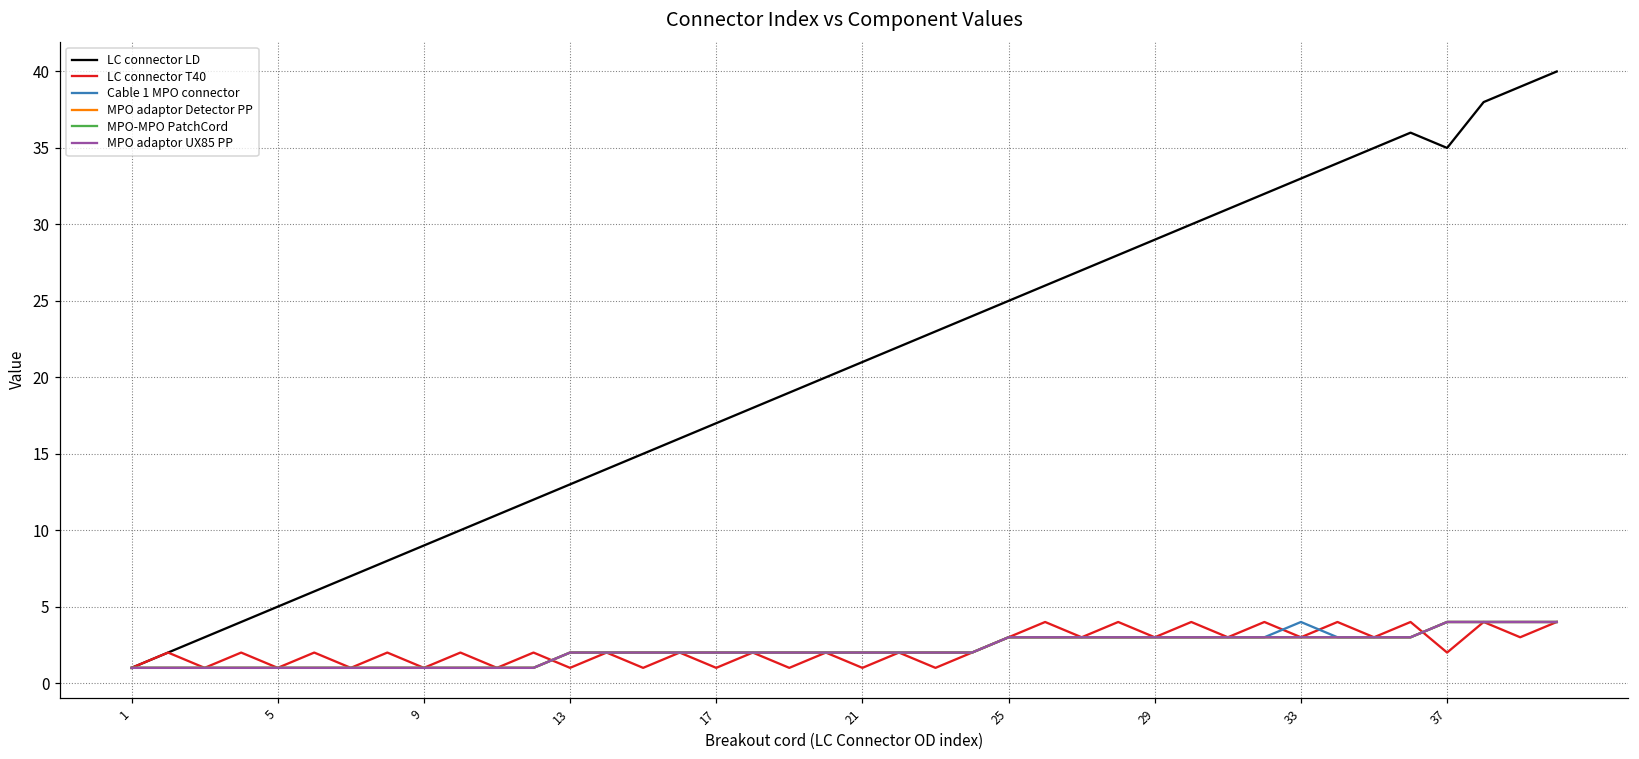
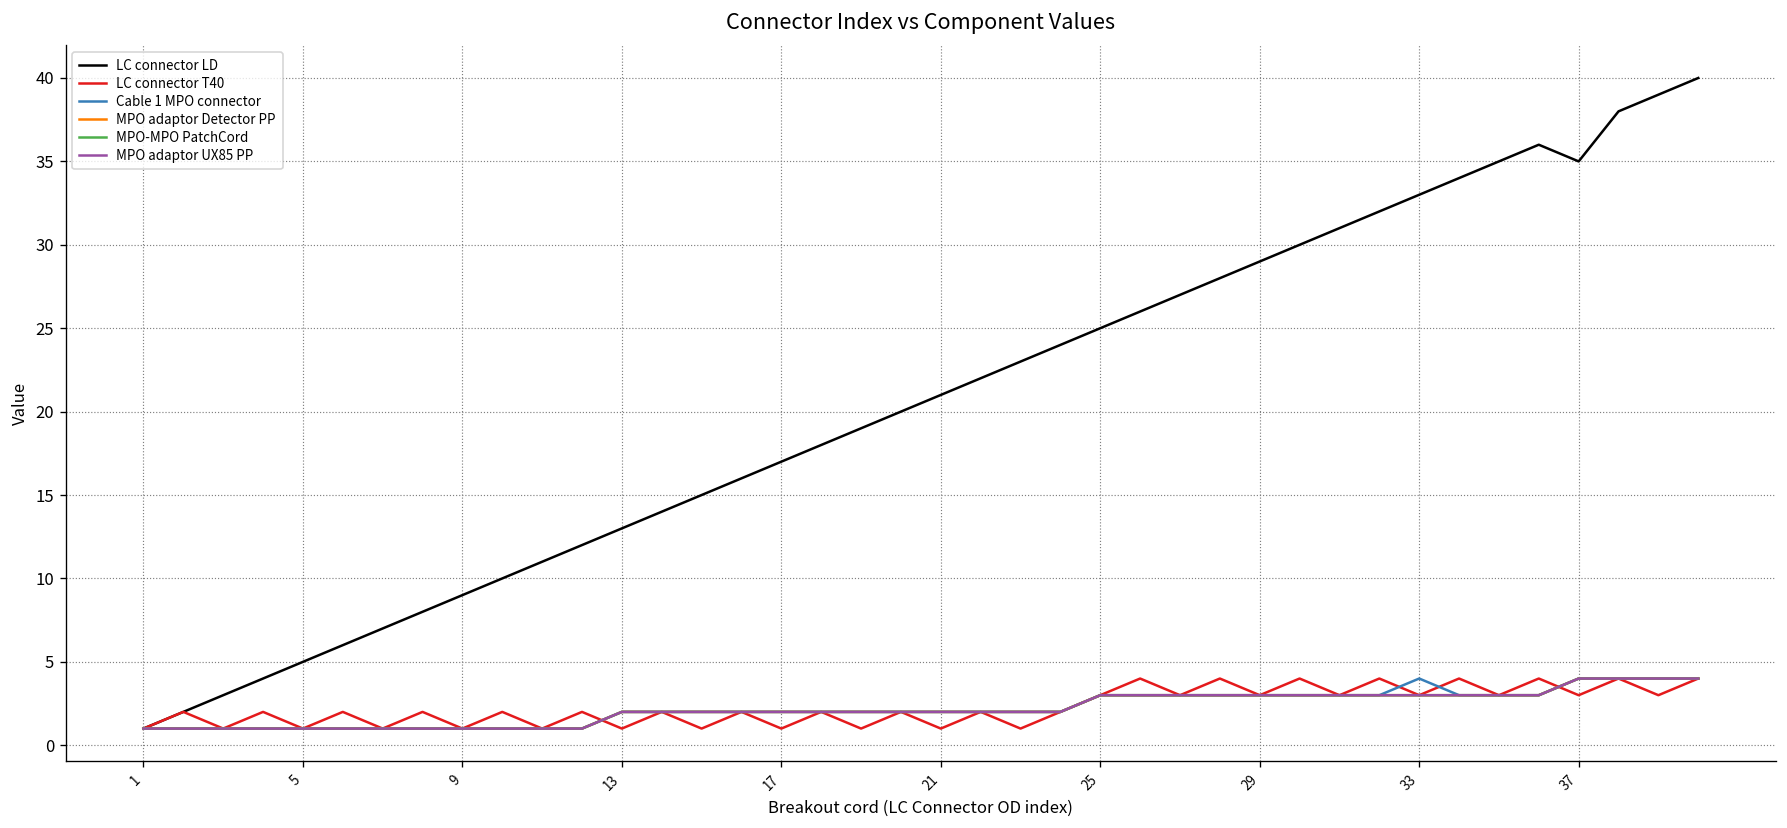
  {
    "LC connector LD": {
      "5": 5,
      "9": 9,
      "13": 13,
      "17": 17,
      "21": 21,
      "25": 25,
      "29": 29,
      "33": 33,
      "37": 35
    },
    "LC connector T40": {
      "13": 1,
      "17": 1,
      "21": 1,
-     "37": 2
+     "37": 3
    },
    "Cable 1 MPO connector": {
      "33": 4
    }
  }
